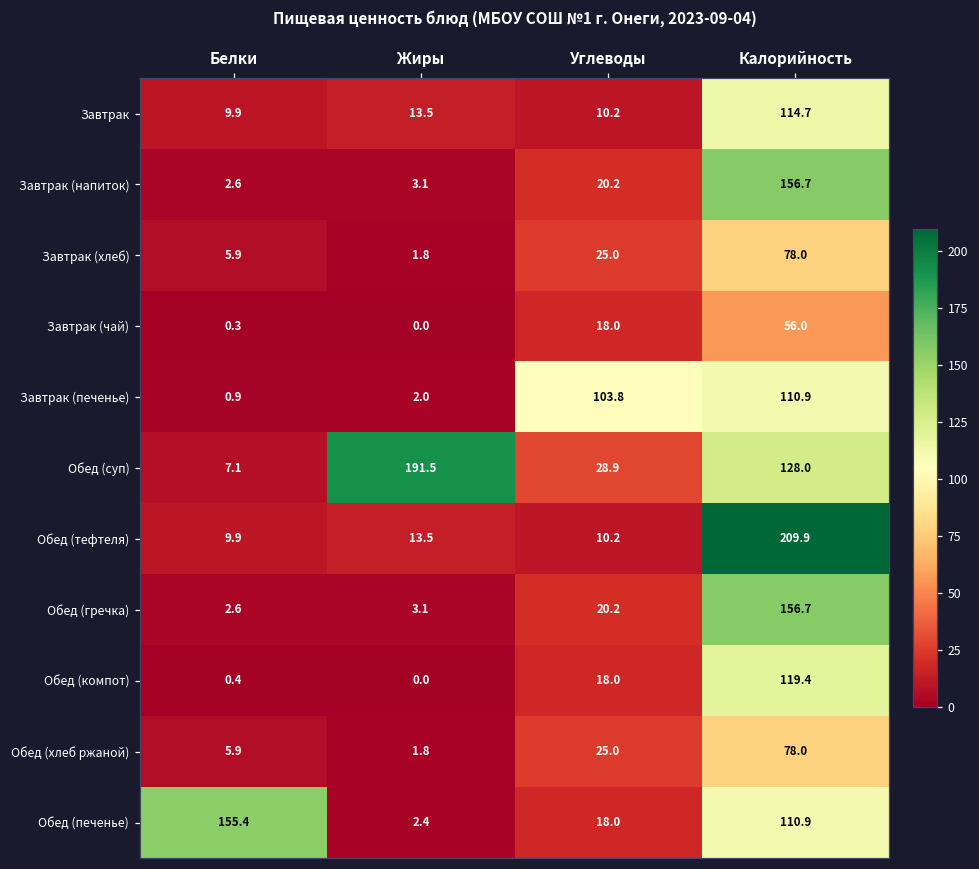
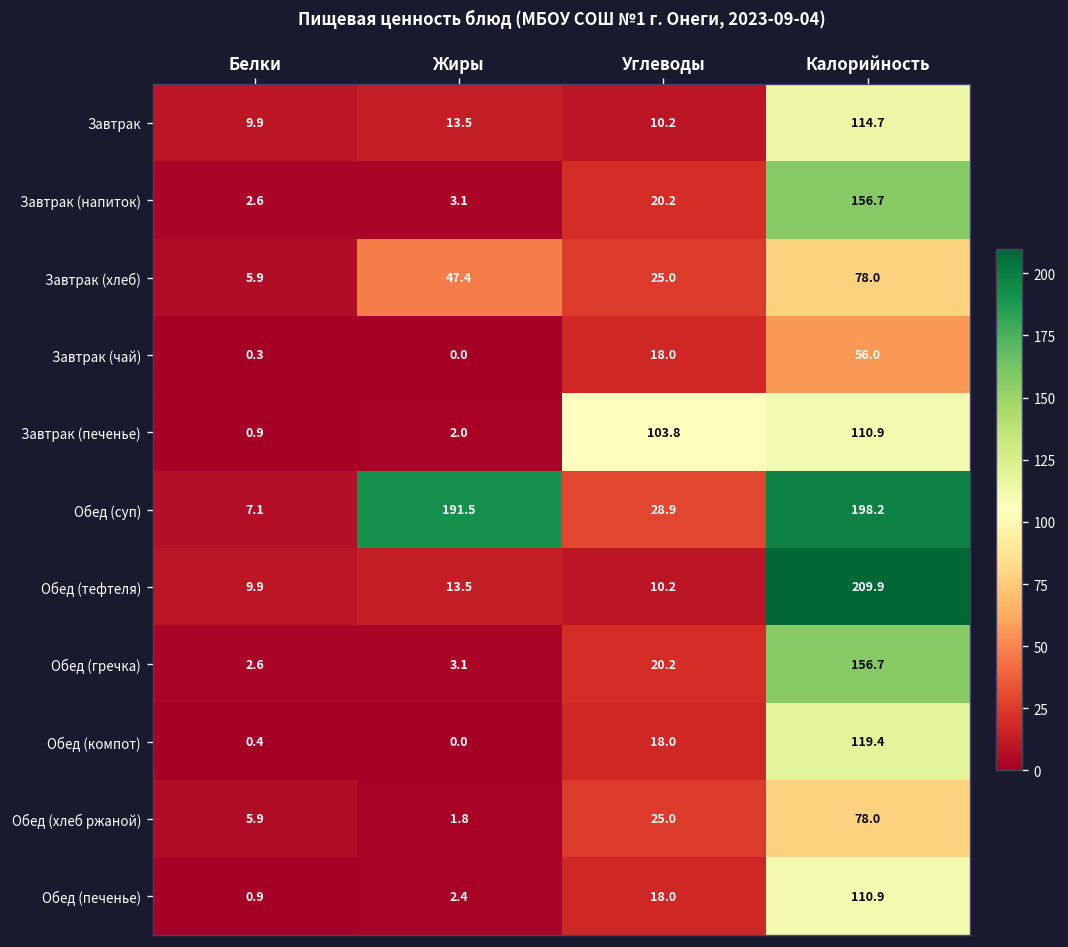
  {
    "Завтрак": {
      "Белки": 9.9,
      "Жиры": 13.5,
      "Углеводы": 10.2,
      "Калорийность": 114.7
    },
    "Завтрак (напиток)": {
      "Белки": 2.6,
      "Жиры": 3.1,
      "Углеводы": 20.2,
      "Калорийность": 156.7
    },
    "Завтрак (хлеб)": {
      "Белки": 5.9,
-     "Жиры": 1.8,
+     "Жиры": 47.4,
      "Углеводы": 25.0,
      "Калорийность": 78.0
    },
    "Завтрак (чай)": {
      "Белки": 0.3,
      "Жиры": 0.0,
      "Углеводы": 18.0,
      "Калорийность": 56.0
    },
    "Завтрак (печенье)": {
      "Белки": 0.9,
      "Жиры": 2.0,
      "Углеводы": 103.8,
      "Калорийность": 110.9
    },
    "Обед (суп)": {
      "Белки": 7.1,
      "Жиры": 191.5,
      "Углеводы": 28.9,
-     "Калорийность": 128.0
+     "Калорийность": 198.2
    },
    "Обед (тефтеля)": {
      "Белки": 9.9,
      "Жиры": 13.5,
      "Углеводы": 10.2,
      "Калорийность": 209.9
    },
    "Обед (гречка)": {
      "Белки": 2.6,
      "Жиры": 3.1,
      "Углеводы": 20.2,
      "Калорийность": 156.7
    },
    "Обед (компот)": {
      "Белки": 0.4,
      "Жиры": 0.0,
      "Углеводы": 18.0,
      "Калорийность": 119.4
    },
    "Обед (хлеб ржаной)": {
      "Белки": 5.9,
      "Жиры": 1.8,
      "Углеводы": 25.0,
      "Калорийность": 78.0
    },
    "Обед (печенье)": {
-     "Белки": 155.4,
+     "Белки": 0.9,
      "Жиры": 2.4,
      "Углеводы": 18.0,
      "Калорийность": 110.9
    }
  }
